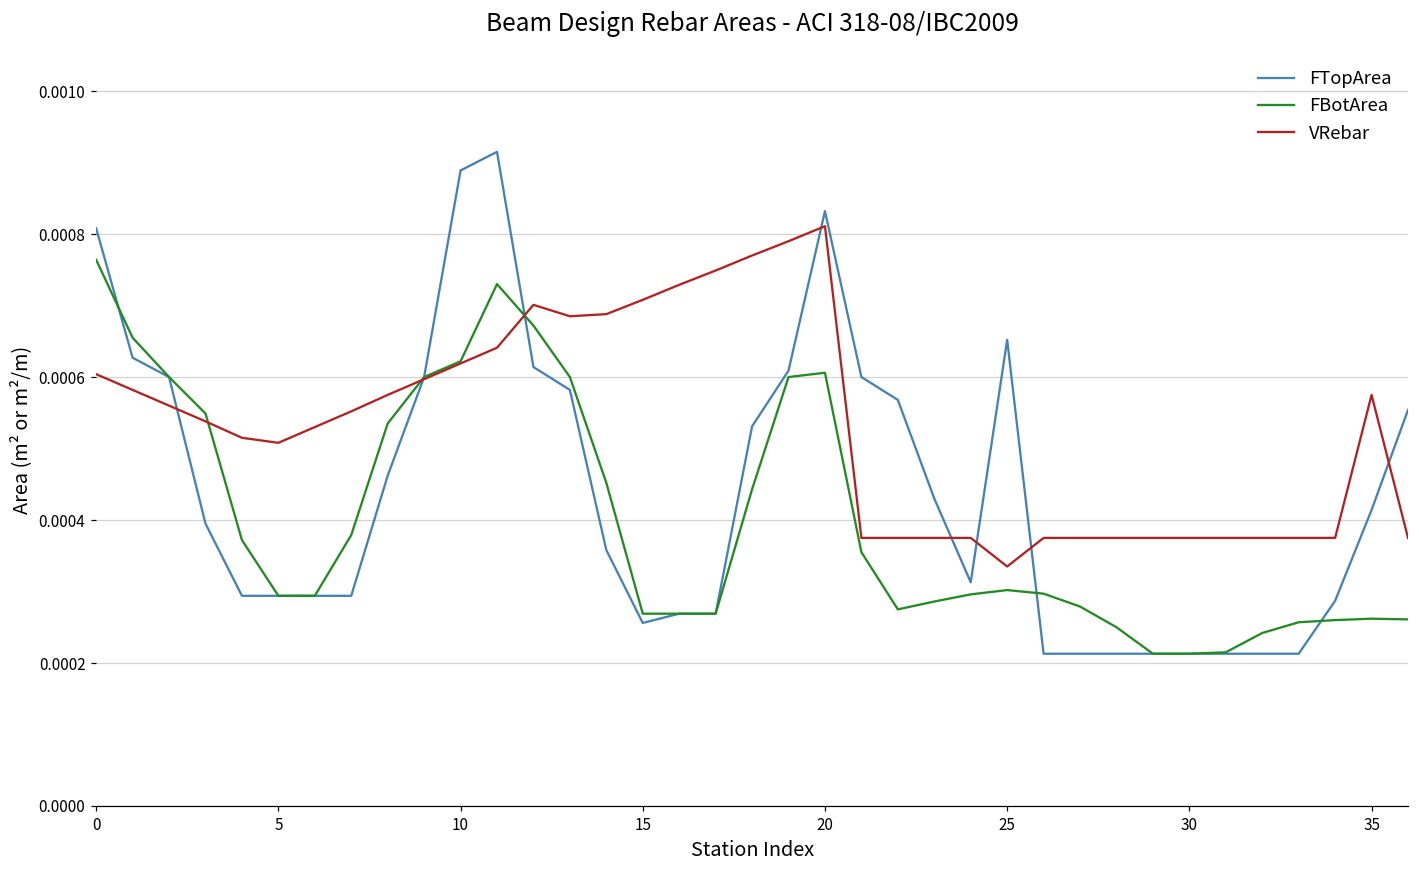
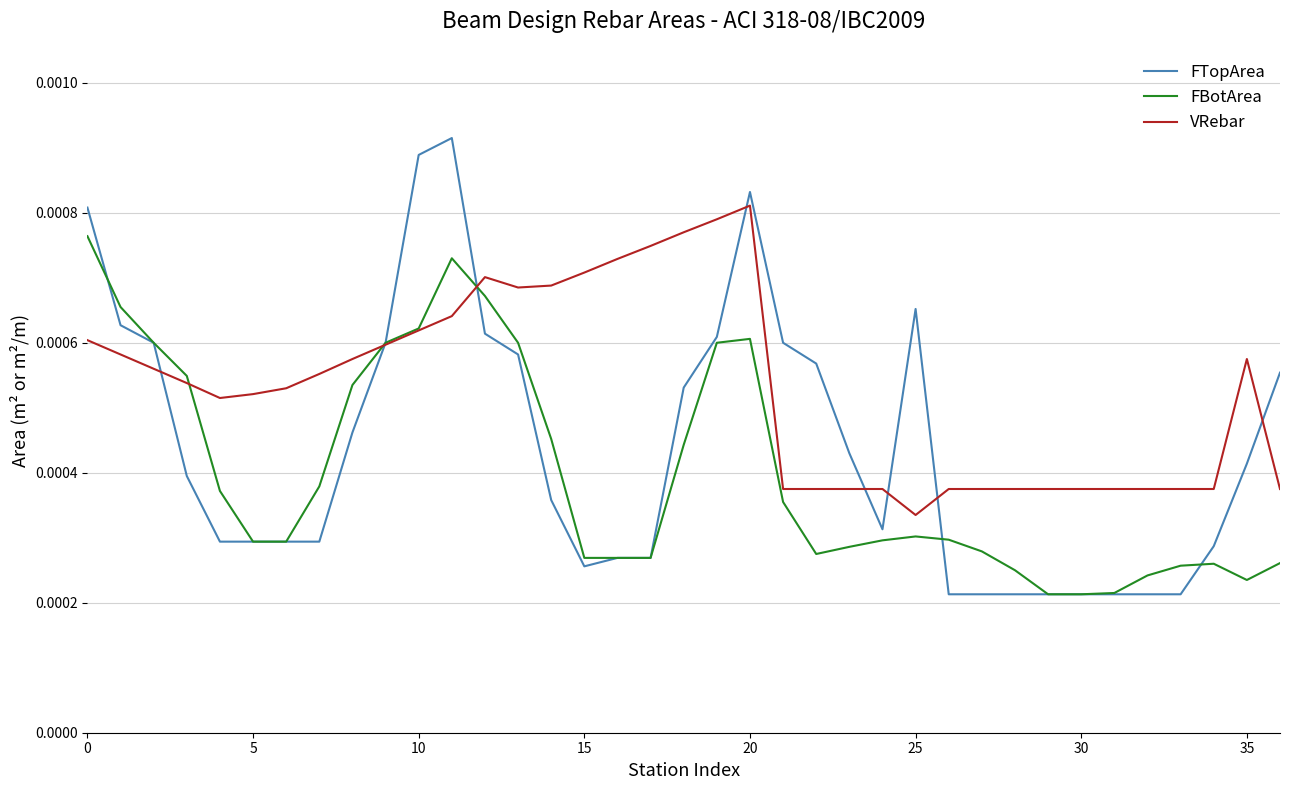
  {
    "FTopArea": {
      "0": 0.00081,
      "10": 0.00089,
      "15": 0.00026,
      "20": 0.00083,
      "25": 0.00065,
      "35": 0.00041
    },
    "FBotArea": {
      "0": 0.00076,
      "15": 0.00027,
      "20": 0.00061,
      "25": 0.00030,
-     "35": 0.00026
+     "35": 0.00024
    },
    "VRebar": {
      "0": 0.00060,
-     "5": 0.00051,
+     "5": 0.00052,
      "15": 0.00071,
      "20": 0.00081,
      "25": 0.00034,
      "30": 0.00038,
      "35": 0.00058
    }
  }
